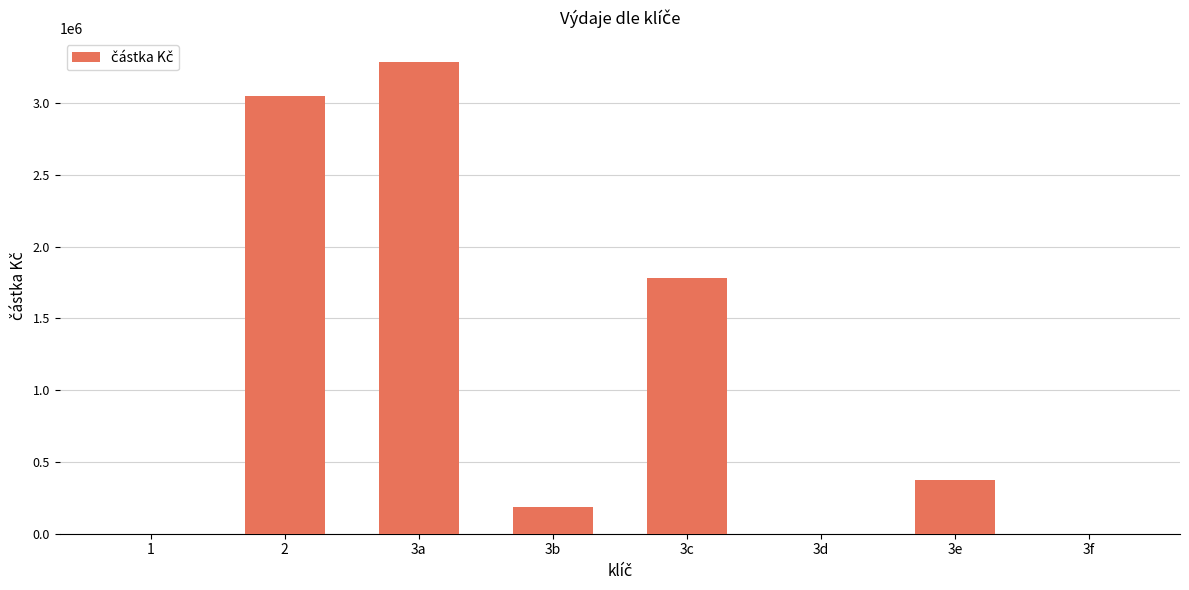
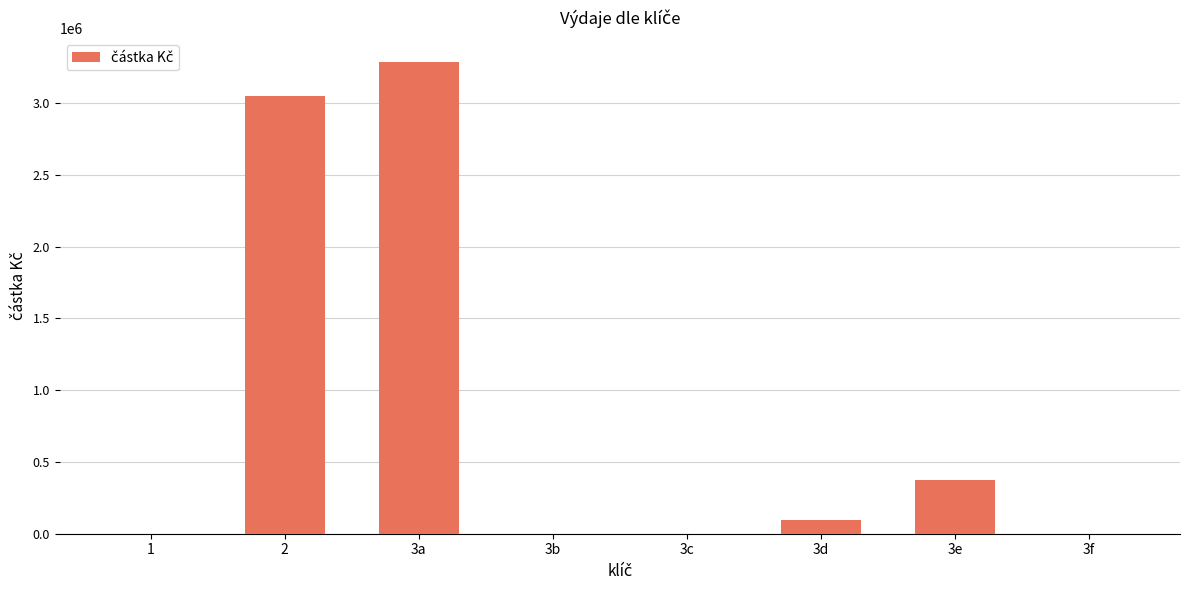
  {
    "2": 3050000,
    "3a": 3290000,
-   "3b": 190000,
-   "3c": 1780000,
-   "3d": 0,
+   "3b": 0,
+   "3c": 0,
+   "3d": 100000,
    "3e": 370000,
    "3f": 0
  }
